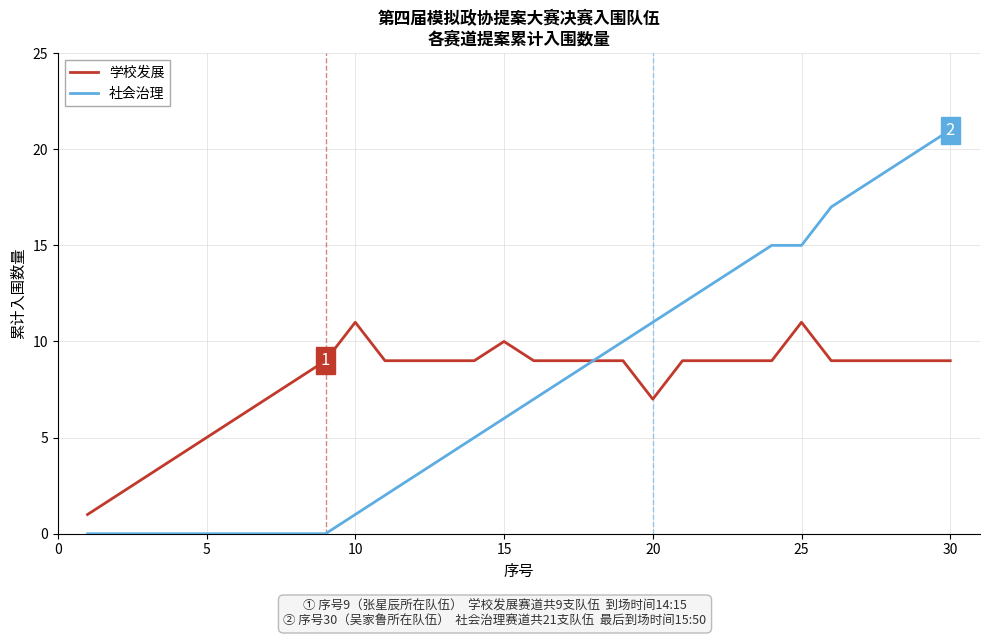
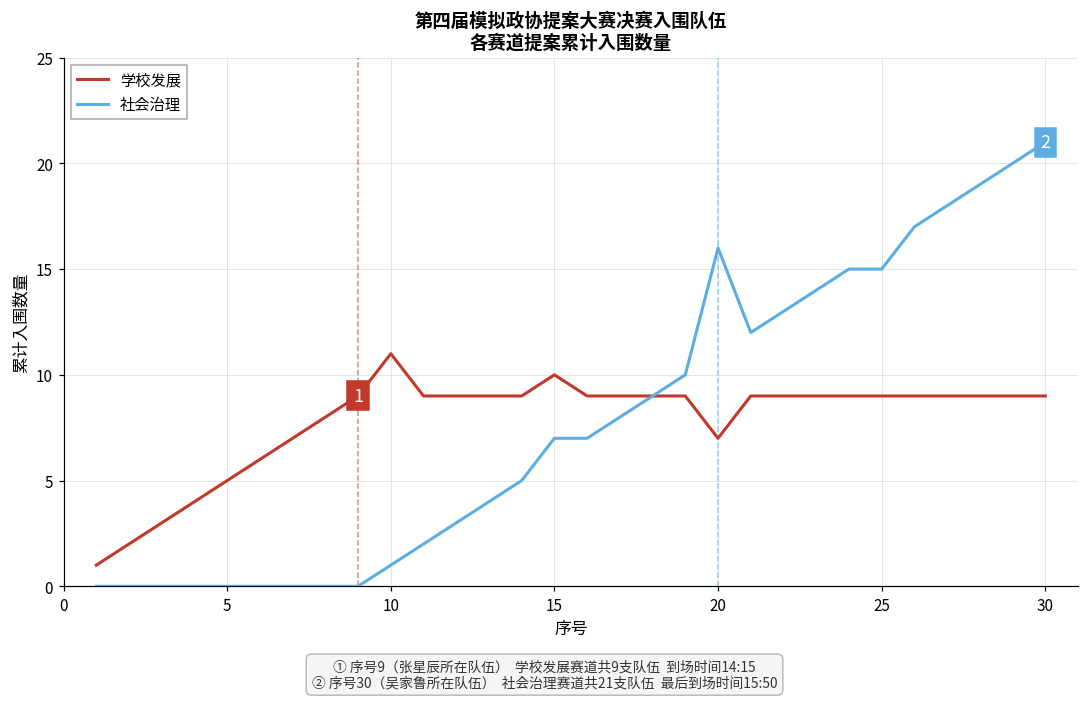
  {
    "学校发展": {
      "5": 5,
      "10": 11,
      "15": 10,
      "20": 7,
-     "25": 11,
+     "25": 9,
      "30": 9
    },
    "社会治理": {
      "5": 0,
      "10": 1,
-     "15": 6,
-     "20": 11,
+     "15": 7,
+     "20": 16,
      "25": 15
    }
  }
